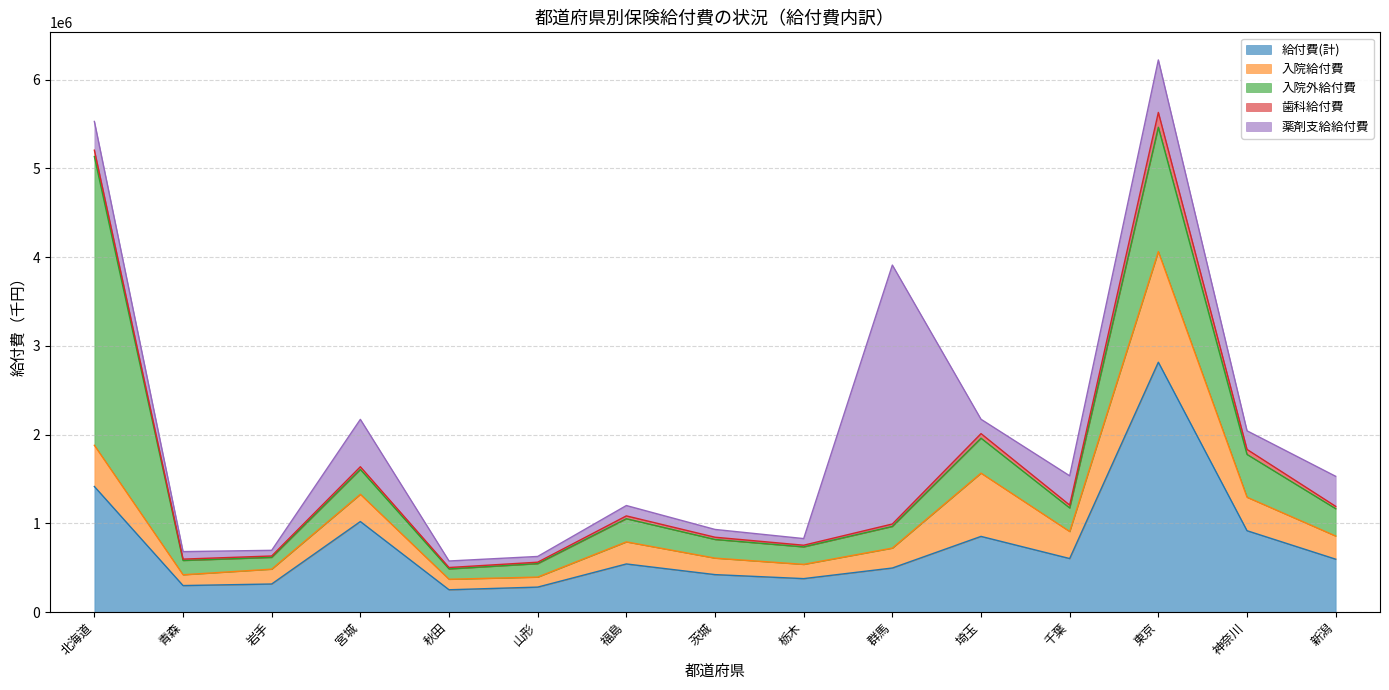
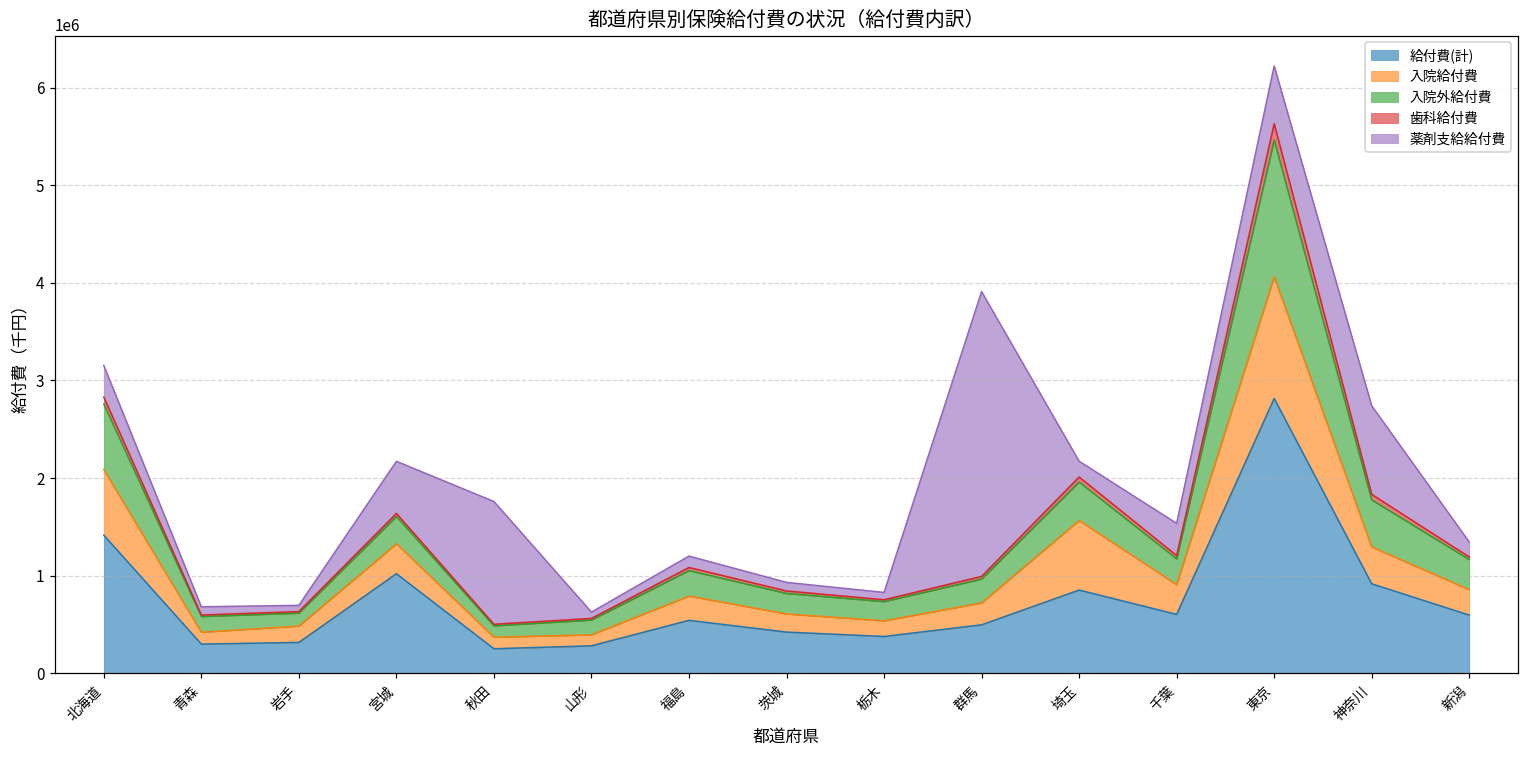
  {
    "給付費(計)": {
      "北海道": 1400000,
      "青森": 300000,
      "岩手": 300000,
      "宮城": 1000000,
      "秋田": 300000,
      "山形": 300000,
      "福島": 500000,
      "茨城": 400000,
      "栃木": 400000,
      "群馬": 500000,
      "埼玉": 900000,
      "千葉": 600000,
      "東京": 2800000,
      "神奈川": 900000,
      "新潟": 600000
    },
    "入院給付費": {
-     "北海道": 500000,
+     "北海道": 700000,
      "青森": 100000,
      "岩手": 200000,
      "宮城": 300000,
      "秋田": 100000,
      "山形": 100000,
      "福島": 200000,
      "茨城": 200000,
      "栃木": 200000,
      "群馬": 200000,
      "埼玉": 700000,
      "千葉": 300000,
      "東京": 1200000,
      "神奈川": 400000,
      "新潟": 300000
    },
    "入院外給付費": {
-     "北海道": 3300000,
+     "北海道": 700000,
      "宮城": 300000,
      "福島": 300000,
      "埼玉": 400000,
      "千葉": 300000,
      "東京": 1400000,
      "神奈川": 500000
    },
    "歯科給付費": {
      "北海道": 100000,
      "宮城": 0,
      "福島": 0,
      "埼玉": 100000,
      "千葉": 0,
      "東京": 200000,
      "神奈川": 100000
    },
    "薬剤支給給付費": {
      "北海道": 300000,
      "青森": 100000,
      "岩手": 100000,
      "宮城": 500000,
-     "秋田": 100000,
+     "秋田": 1300000,
      "山形": 100000,
      "福島": 100000,
      "茨城": 100000,
      "栃木": 100000,
      "群馬": 2900000,
      "埼玉": 200000,
      "千葉": 300000,
      "東京": 600000,
-     "神奈川": 200000,
-     "新潟": 300000
+     "神奈川": 900000,
+     "新潟": 200000
    }
  }
